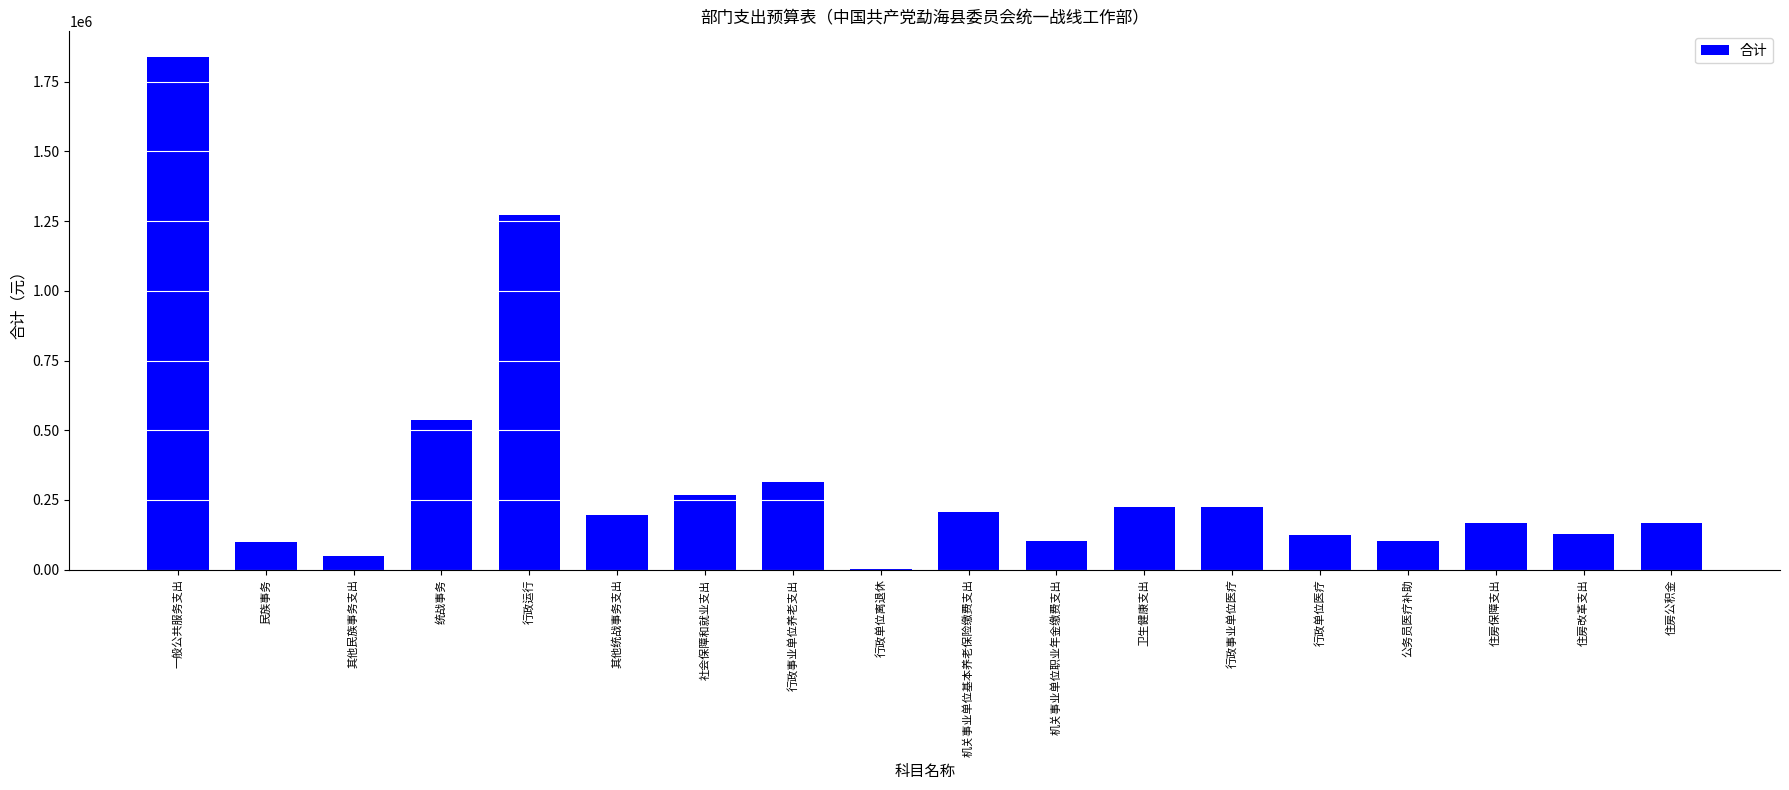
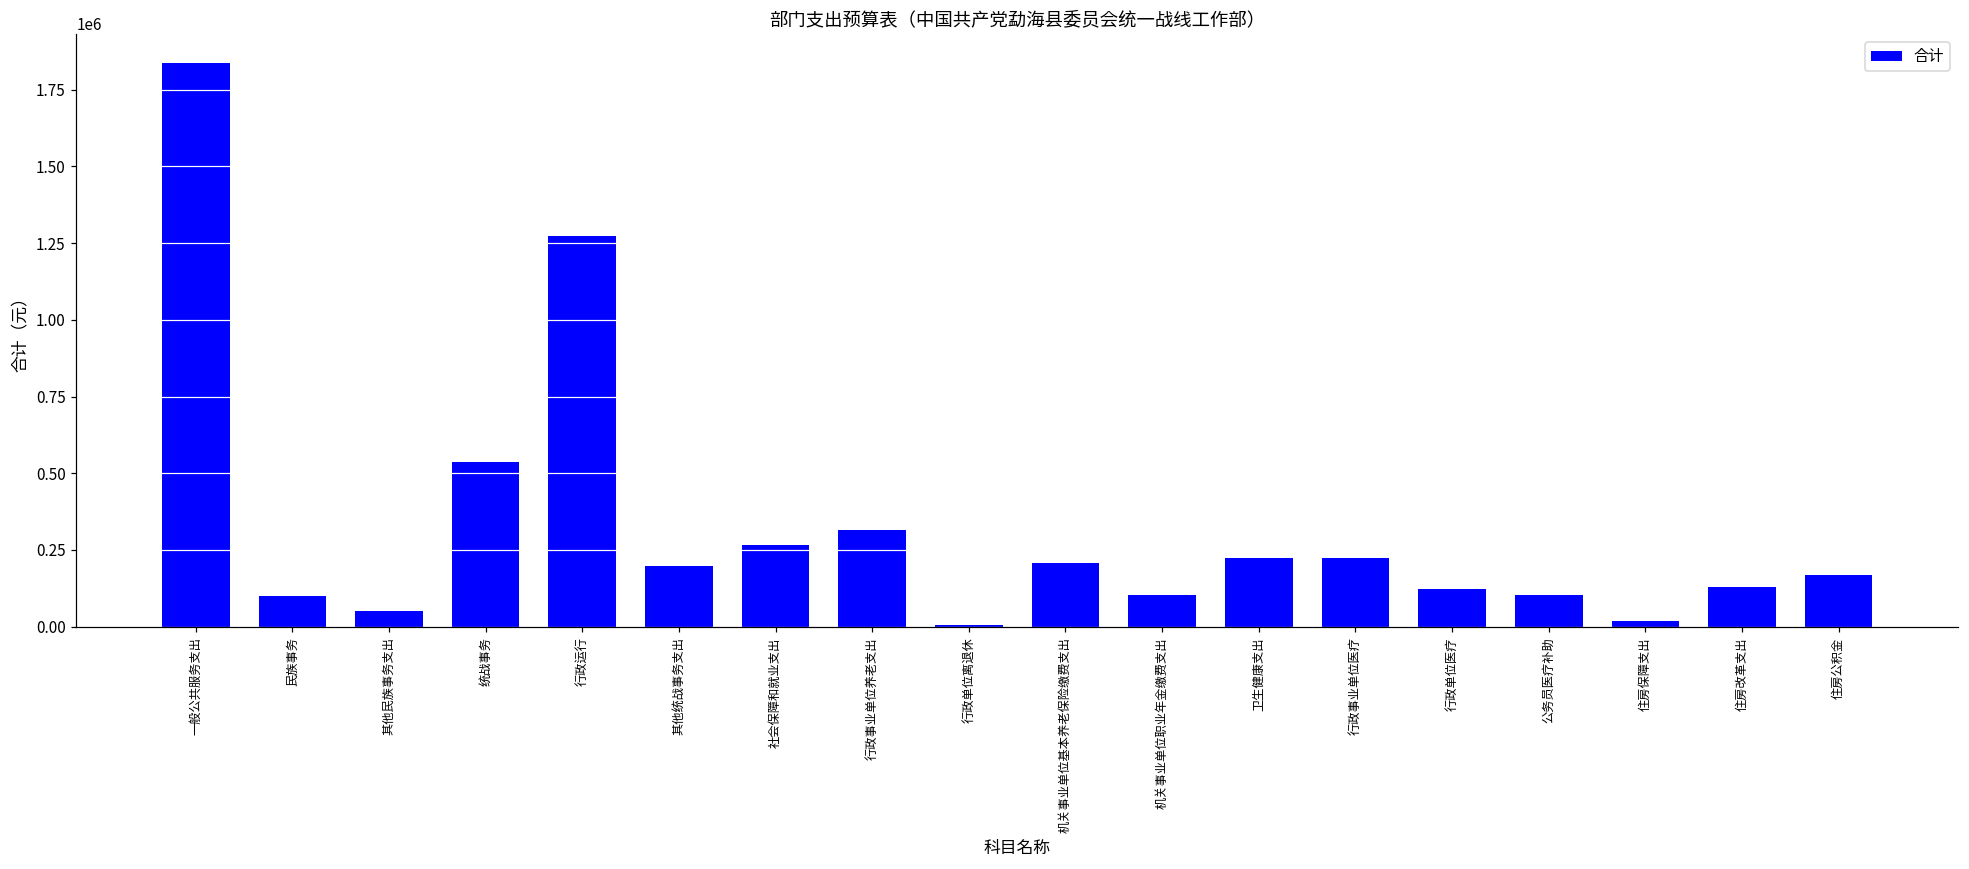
  {
    "一般公共服务支出": 1840000,
    "民族事务": 100000,
    "其他民族事务支出": 50000,
    "统战事务": 540000,
    "行政运行": 1270000,
    "其他统战事务支出": 200000,
    "社会保障和就业支出": 270000,
    "行政事业单位养老支出": 320000,
    "机关事业单位基本养老保险缴费支出": 210000,
    "机关事业单位职业年金缴费支出": 100000,
    "卫生健康支出": 230000,
    "行政事业单位医疗": 230000,
    "行政单位医疗": 120000,
    "公务员医疗补助": 100000,
-   "住房保障支出": 170000,
+   "住房保障支出": 20000,
    "住房改革支出": 130000,
    "住房公积金": 170000
  }
